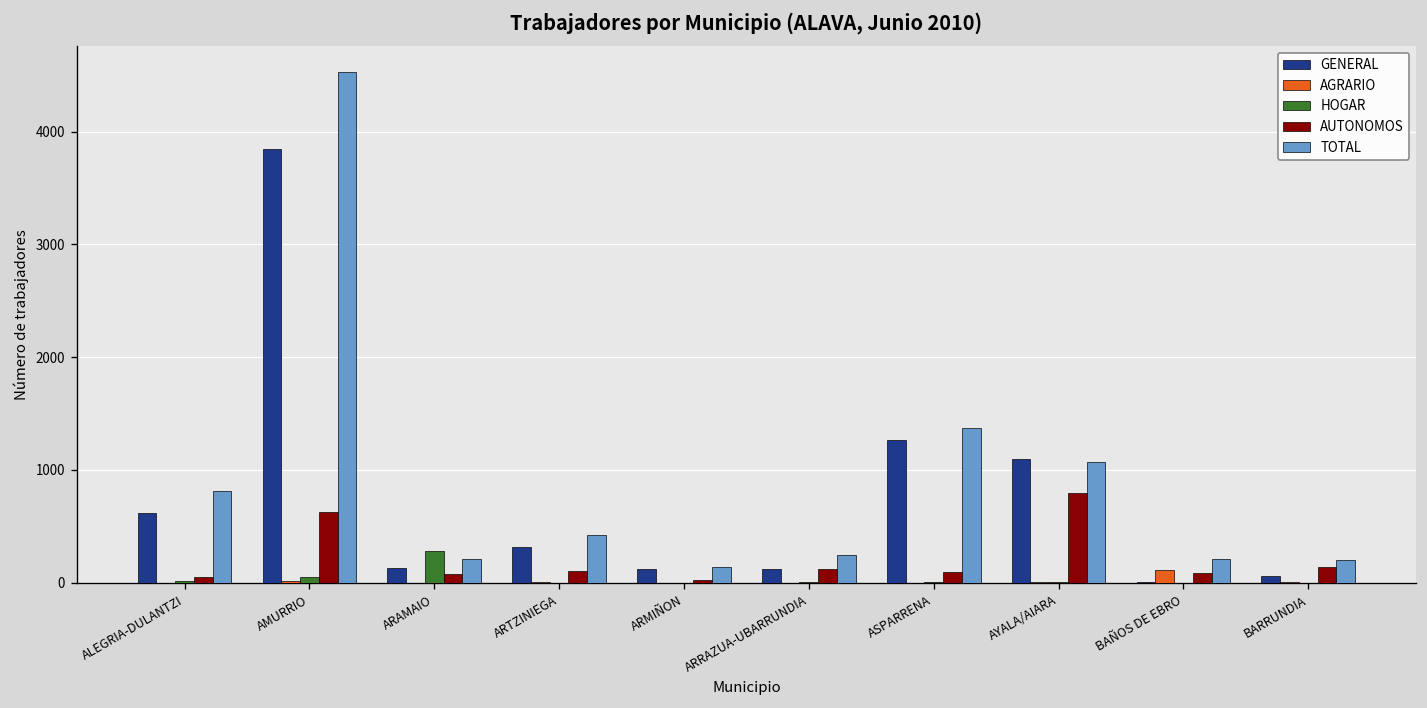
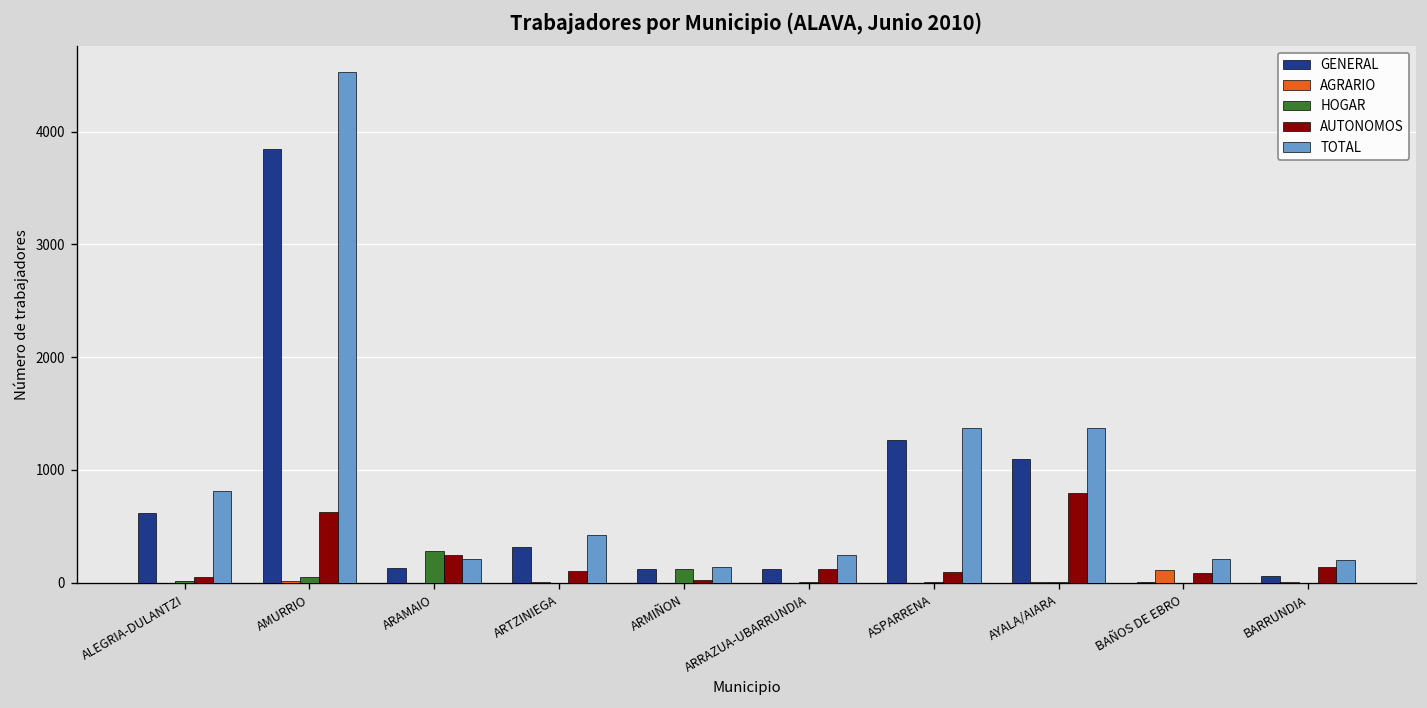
  {
    "GENERAL": {
      "ALEGRIA-DULANTZI": 600,
      "AMURRIO": 3800,
      "ARAMAIO": 100,
      "ARTZINIEGA": 300,
      "ARMIÑON": 100,
      "ARRAZUA-UBARRUNDIA": 100,
      "ASPARRENA": 1300,
      "AYALA/AIARA": 1100,
      "BARRUNDIA": 100
    },
    "AGRARIO": {
      "ALEGRIA-DULANTZI": 0,
      "ARAMAIO": 0,
      "ARMIÑON": 0,
      "ARRAZUA-UBARRUNDIA": 0,
      "ASPARRENA": 0,
      "BAÑOS DE EBRO": 100
    },
    "HOGAR": {
      "AMURRIO": 0,
      "ARAMAIO": 300,
      "ARTZINIEGA": 0,
-     "ARMIÑON": 0,
+     "ARMIÑON": 100,
      "BAÑOS DE EBRO": 0,
      "BARRUNDIA": 0
    },
    "AUTONOMOS": {
      "ALEGRIA-DULANTZI": 0,
      "AMURRIO": 600,
-     "ARAMAIO": 100,
+     "ARAMAIO": 200,
      "ARTZINIEGA": 100,
      "ARRAZUA-UBARRUNDIA": 100,
      "ASPARRENA": 100,
      "AYALA/AIARA": 800,
      "BAÑOS DE EBRO": 100,
      "BARRUNDIA": 100
    },
    "TOTAL": {
      "ALEGRIA-DULANTZI": 800,
      "AMURRIO": 4500,
      "ARAMAIO": 200,
      "ARTZINIEGA": 400,
      "ARMIÑON": 100,
      "ARRAZUA-UBARRUNDIA": 200,
      "ASPARRENA": 1400,
-     "AYALA/AIARA": 1100,
+     "AYALA/AIARA": 1400,
      "BAÑOS DE EBRO": 200,
      "BARRUNDIA": 200
    }
  }
